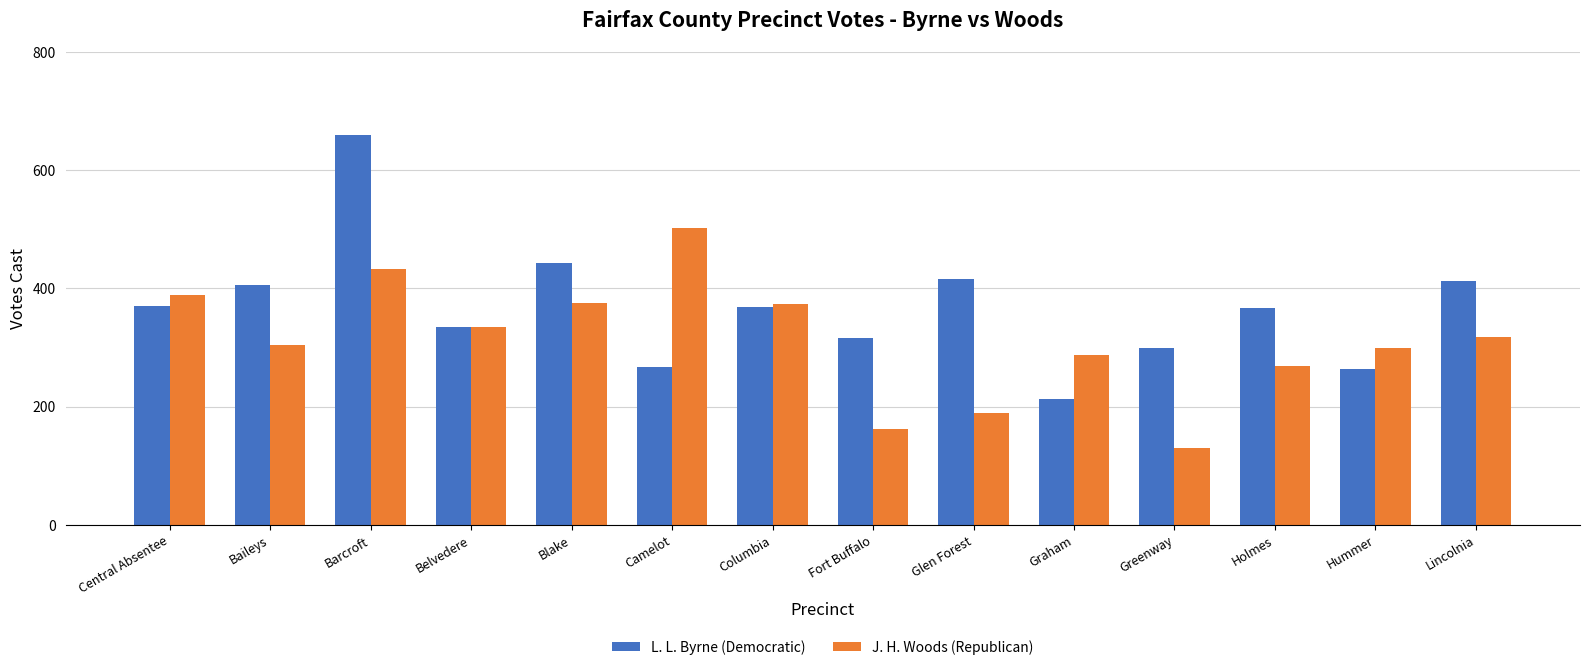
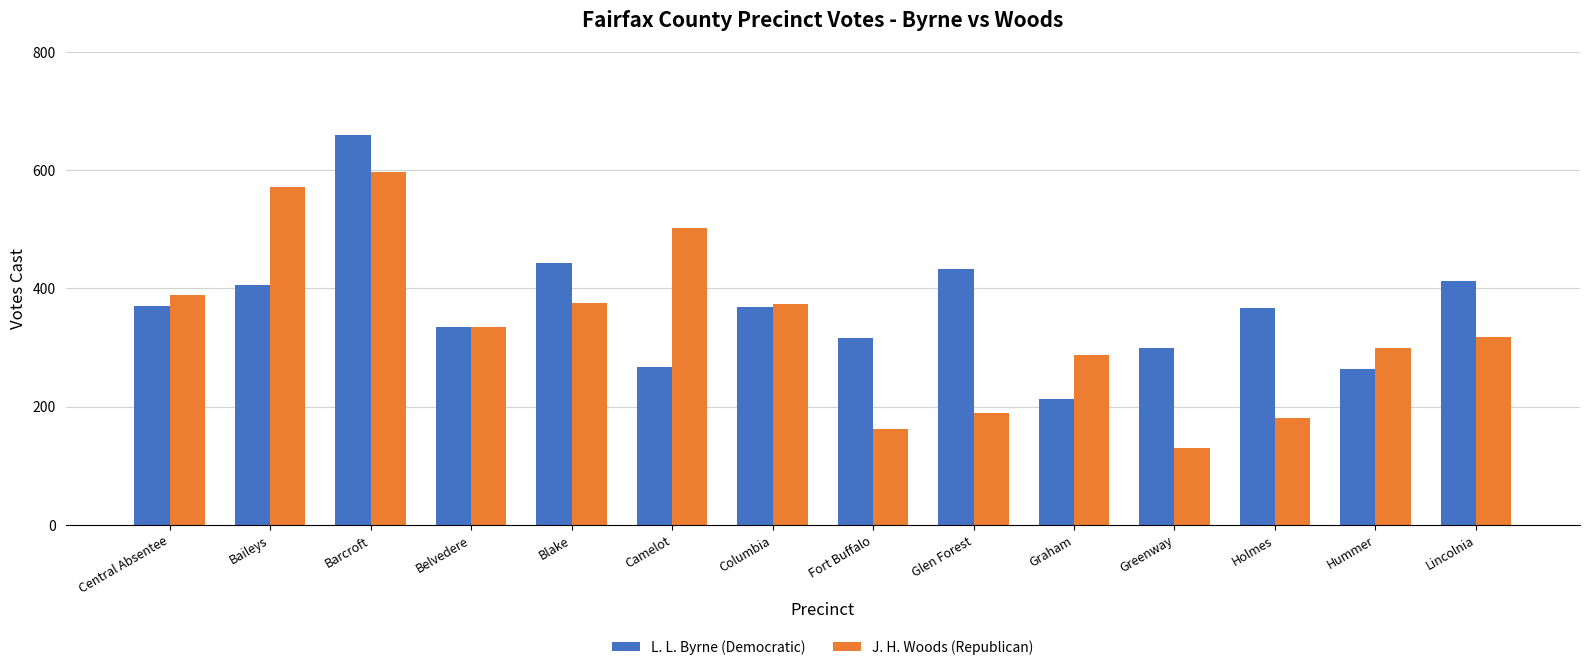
  {
    "L. L. Byrne (Democratic)": {
      "Central Absentee": 370,
      "Baileys": 410,
      "Barcroft": 660,
      "Belvedere": 340,
      "Blake": 440,
      "Camelot": 270,
      "Columbia": 370,
      "Fort Buffalo": 320,
-     "Glen Forest": 420,
+     "Glen Forest": 430,
      "Graham": 210,
      "Greenway": 300,
      "Holmes": 370,
      "Hummer": 260,
      "Lincolnia": 410
    },
    "J. H. Woods (Republican)": {
      "Central Absentee": 390,
-     "Baileys": 310,
-     "Barcroft": 430,
+     "Baileys": 570,
+     "Barcroft": 600,
      "Belvedere": 330,
      "Blake": 380,
      "Camelot": 500,
      "Columbia": 370,
      "Fort Buffalo": 160,
      "Glen Forest": 190,
      "Graham": 290,
      "Greenway": 130,
-     "Holmes": 270,
+     "Holmes": 180,
      "Hummer": 300,
      "Lincolnia": 320
    }
  }
